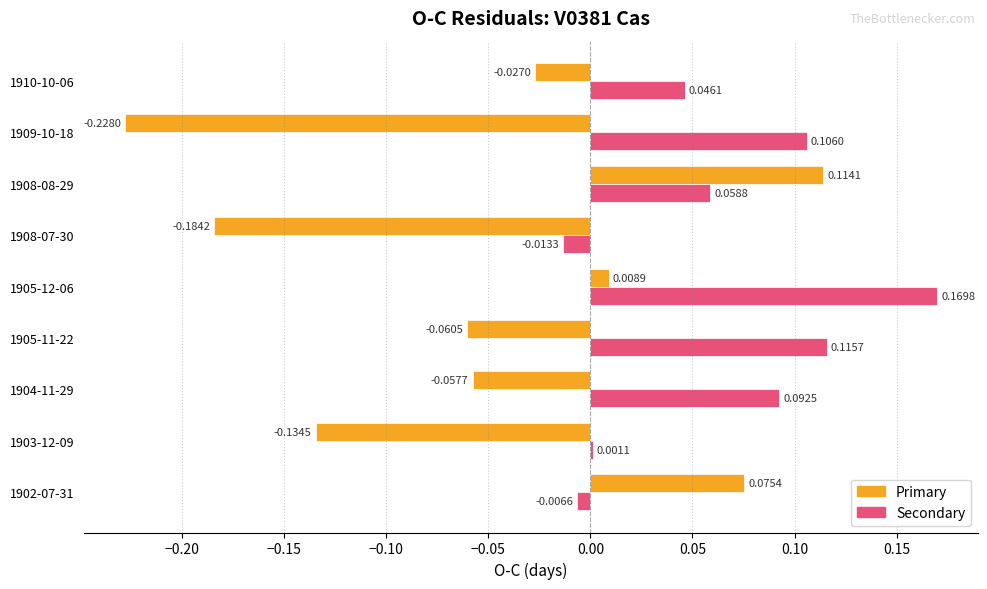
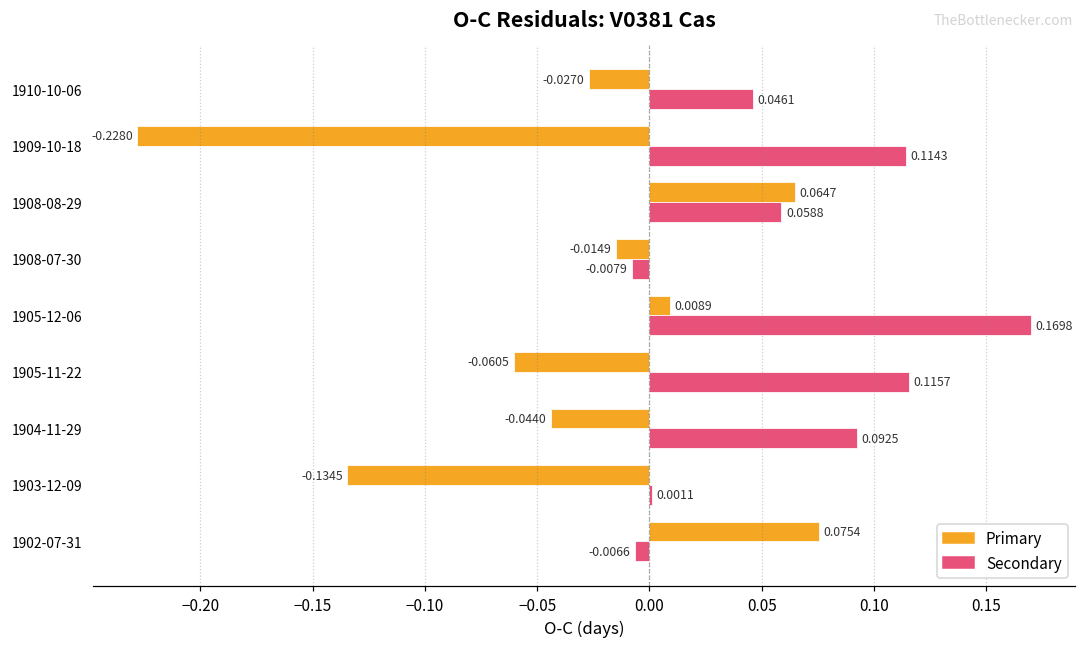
  {
    "Primary": {
      "1910-10-06": -0.0270,
      "1909-10-18": -0.2280,
-     "1908-08-29": 0.1141,
-     "1908-07-30": -0.1842,
+     "1908-08-29": 0.0647,
+     "1908-07-30": -0.0149,
      "1905-12-06": 0.0089,
      "1905-11-22": -0.0605,
-     "1904-11-29": -0.0577,
+     "1904-11-29": -0.0440,
      "1903-12-09": -0.1345,
      "1902-07-31": 0.0754
    },
    "Secondary": {
      "1910-10-06": 0.0461,
-     "1909-10-18": 0.1060,
+     "1909-10-18": 0.1143,
      "1908-08-29": 0.0588,
-     "1908-07-30": -0.0133,
+     "1908-07-30": -0.0079,
      "1905-12-06": 0.1698,
      "1905-11-22": 0.1157,
      "1904-11-29": 0.0925,
      "1903-12-09": 0.0011,
      "1902-07-31": -0.0066
    }
  }
